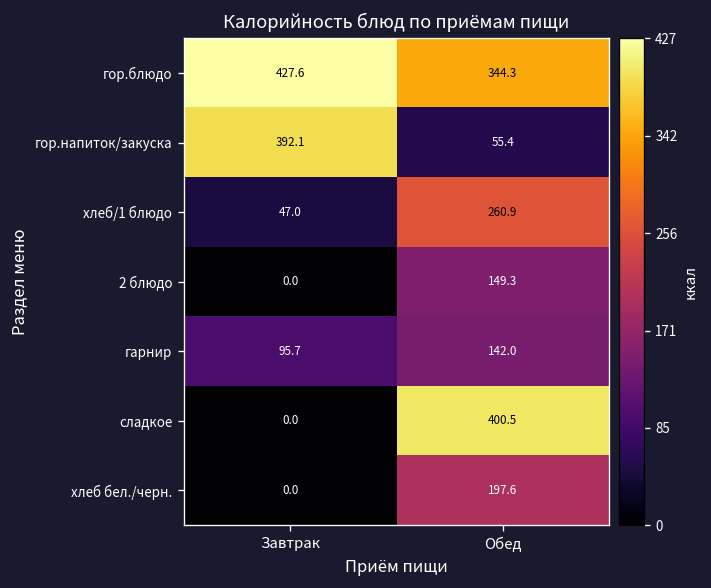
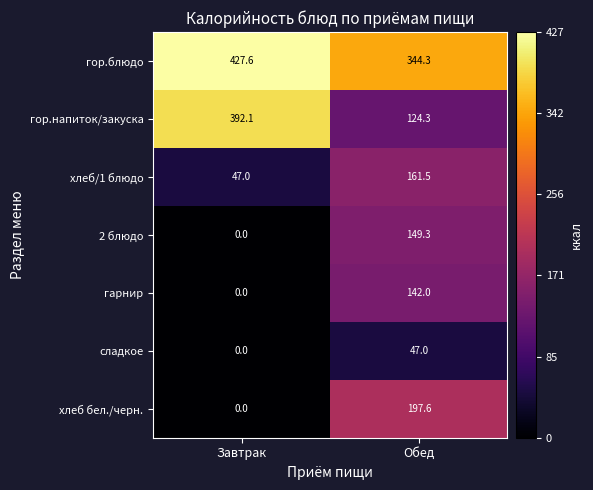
  {
    "гор.блюдо": {
      "Завтрак": 427.6,
      "Обед": 344.3
    },
    "гор.напиток/закуска": {
      "Завтрак": 392.1,
-     "Обед": 55.4
+     "Обед": 124.3
    },
    "хлеб/1 блюдо": {
      "Завтрак": 47.0,
-     "Обед": 260.9
+     "Обед": 161.5
    },
    "2 блюдо": {
      "Завтрак": 0.0,
      "Обед": 149.3
    },
    "гарнир": {
-     "Завтрак": 95.7,
+     "Завтрак": 0.0,
      "Обед": 142.0
    },
    "сладкое": {
      "Завтрак": 0.0,
-     "Обед": 400.5
+     "Обед": 47.0
    },
    "хлеб бел./черн.": {
      "Завтрак": 0.0,
      "Обед": 197.6
    }
  }
